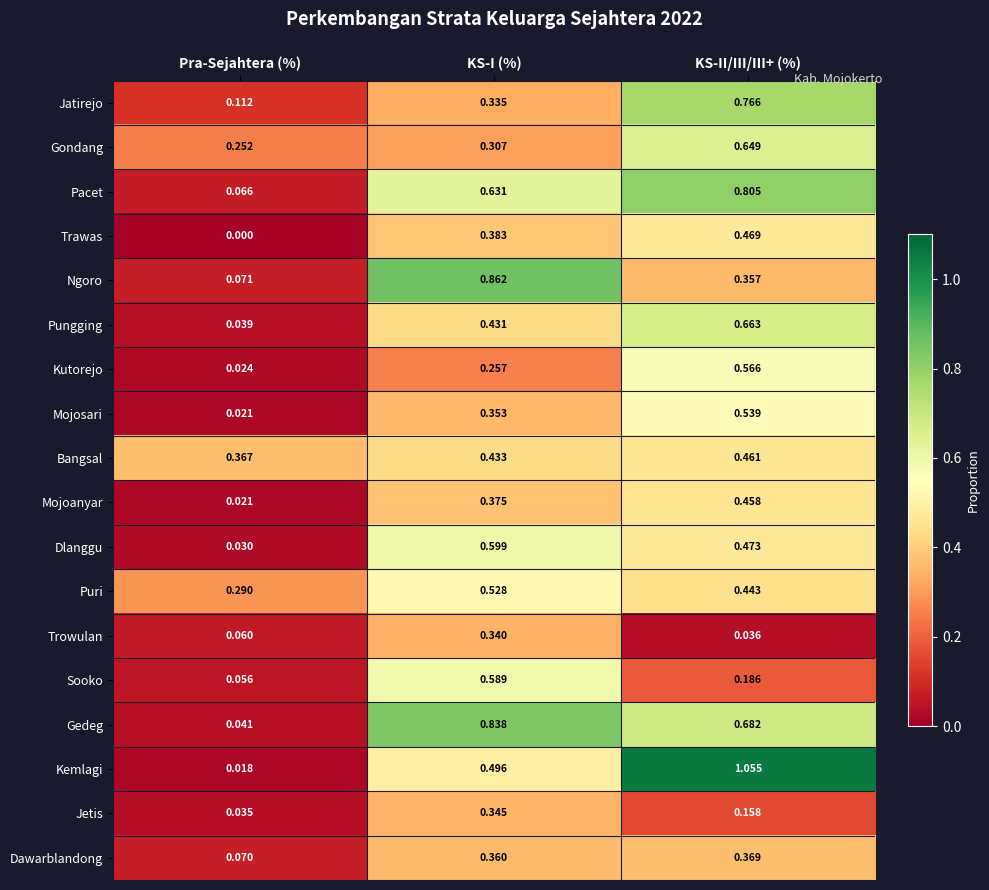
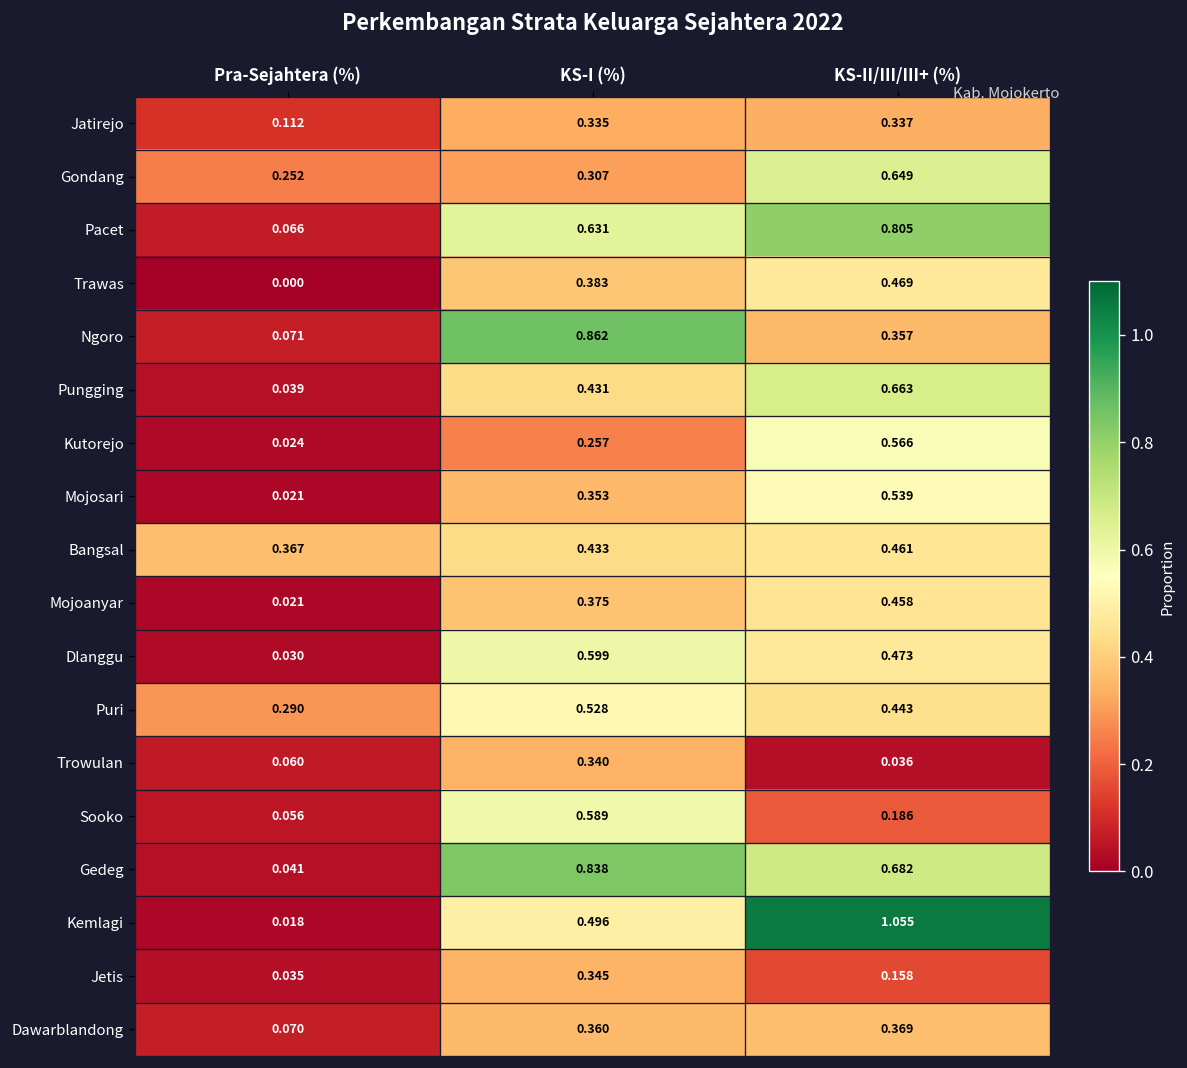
  {
    "Jatirejo": {
      "Pra-Sejahtera (%)": 0.112,
      "KS-I (%)": 0.335,
-     "KS-II/III/III+ (%)": 0.766
+     "KS-II/III/III+ (%)": 0.337
    },
    "Gondang": {
      "Pra-Sejahtera (%)": 0.252,
      "KS-I (%)": 0.307,
      "KS-II/III/III+ (%)": 0.649
    },
    "Pacet": {
      "Pra-Sejahtera (%)": 0.066,
      "KS-I (%)": 0.631,
      "KS-II/III/III+ (%)": 0.805
    },
    "Trawas": {
      "Pra-Sejahtera (%)": 0.000,
      "KS-I (%)": 0.383,
      "KS-II/III/III+ (%)": 0.469
    },
    "Ngoro": {
      "Pra-Sejahtera (%)": 0.071,
      "KS-I (%)": 0.862,
      "KS-II/III/III+ (%)": 0.357
    },
    "Pungging": {
      "Pra-Sejahtera (%)": 0.039,
      "KS-I (%)": 0.431,
      "KS-II/III/III+ (%)": 0.663
    },
    "Kutorejo": {
      "Pra-Sejahtera (%)": 0.024,
      "KS-I (%)": 0.257,
      "KS-II/III/III+ (%)": 0.566
    },
    "Mojosari": {
      "Pra-Sejahtera (%)": 0.021,
      "KS-I (%)": 0.353,
      "KS-II/III/III+ (%)": 0.539
    },
    "Bangsal": {
      "Pra-Sejahtera (%)": 0.367,
      "KS-I (%)": 0.433,
      "KS-II/III/III+ (%)": 0.461
    },
    "Mojoanyar": {
      "Pra-Sejahtera (%)": 0.021,
      "KS-I (%)": 0.375,
      "KS-II/III/III+ (%)": 0.458
    },
    "Dlanggu": {
      "Pra-Sejahtera (%)": 0.030,
      "KS-I (%)": 0.599,
      "KS-II/III/III+ (%)": 0.473
    },
    "Puri": {
      "Pra-Sejahtera (%)": 0.290,
      "KS-I (%)": 0.528,
      "KS-II/III/III+ (%)": 0.443
    },
    "Trowulan": {
      "Pra-Sejahtera (%)": 0.060,
      "KS-I (%)": 0.340,
      "KS-II/III/III+ (%)": 0.036
    },
    "Sooko": {
      "Pra-Sejahtera (%)": 0.056,
      "KS-I (%)": 0.589,
      "KS-II/III/III+ (%)": 0.186
    },
    "Gedeg": {
      "Pra-Sejahtera (%)": 0.041,
      "KS-I (%)": 0.838,
      "KS-II/III/III+ (%)": 0.682
    },
    "Kemlagi": {
      "Pra-Sejahtera (%)": 0.018,
      "KS-I (%)": 0.496,
      "KS-II/III/III+ (%)": 1.055
    },
    "Jetis": {
      "Pra-Sejahtera (%)": 0.035,
      "KS-I (%)": 0.345,
      "KS-II/III/III+ (%)": 0.158
    },
    "Dawarblandong": {
      "Pra-Sejahtera (%)": 0.070,
      "KS-I (%)": 0.360,
      "KS-II/III/III+ (%)": 0.369
    }
  }
